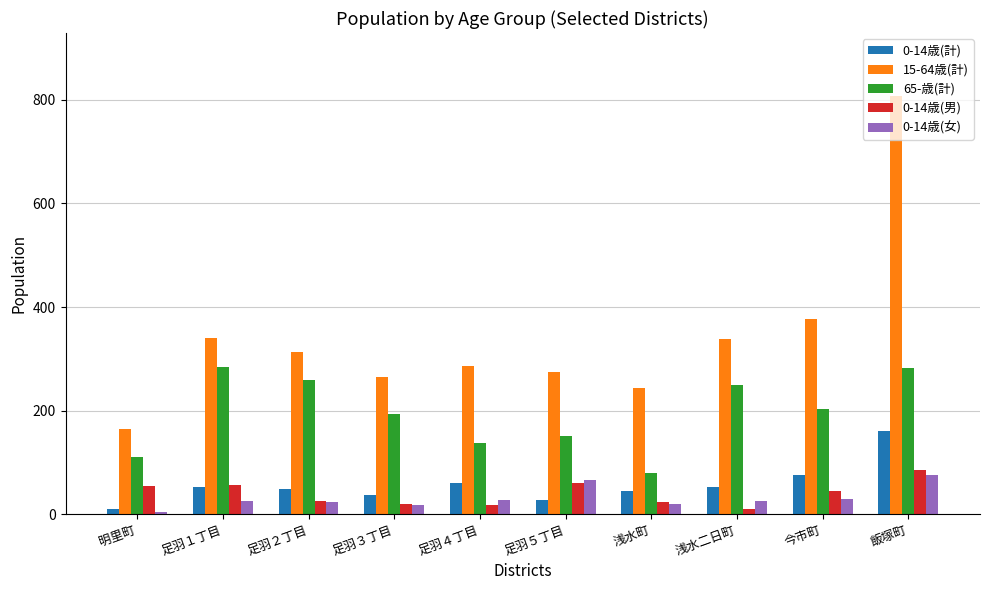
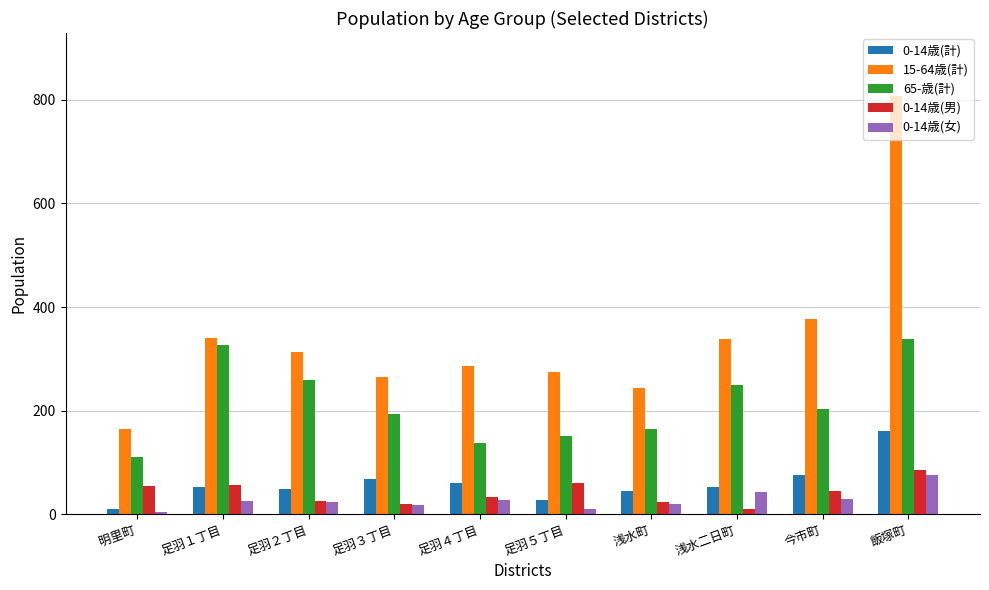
  {
    "0-14歳(計)": {
      "明里町": 10,
      "足羽１丁目": 50,
      "足羽２丁目": 50,
-     "足羽３丁目": 40,
+     "足羽３丁目": 70,
      "足羽４丁目": 60,
      "足羽５丁目": 30,
      "浅水町": 40,
      "浅水二日町": 50,
      "今市町": 80,
      "飯塚町": 160
    },
    "15-64歳(計)": {
      "明里町": 170,
      "足羽１丁目": 340,
      "足羽２丁目": 310,
      "足羽３丁目": 260,
      "足羽４丁目": 290,
      "足羽５丁目": 280,
      "浅水町": 240,
      "浅水二日町": 340,
      "今市町": 380
    },
    "65-歳(計)": {
      "明里町": 110,
-     "足羽１丁目": 290,
+     "足羽１丁目": 330,
      "足羽２丁目": 260,
      "足羽３丁目": 190,
      "足羽４丁目": 140,
      "足羽５丁目": 150,
-     "浅水町": 80,
+     "浅水町": 170,
      "浅水二日町": 250,
      "今市町": 200,
-     "飯塚町": 280
+     "飯塚町": 340
    },
    "0-14歳(男)": {
      "明里町": 60,
      "足羽１丁目": 60,
      "足羽２丁目": 30,
      "足羽３丁目": 20,
-     "足羽４丁目": 20,
+     "足羽４丁目": 30,
      "足羽５丁目": 60,
      "浅水町": 20,
      "浅水二日町": 10,
      "今市町": 50,
      "飯塚町": 90
    },
    "0-14歳(女)": {
      "足羽１丁目": 30,
      "足羽２丁目": 20,
      "足羽３丁目": 20,
      "足羽４丁目": 30,
-     "足羽５丁目": 70,
+     "足羽５丁目": 10,
      "浅水町": 20,
-     "浅水二日町": 30,
+     "浅水二日町": 40,
      "今市町": 30,
      "飯塚町": 80
    }
  }
